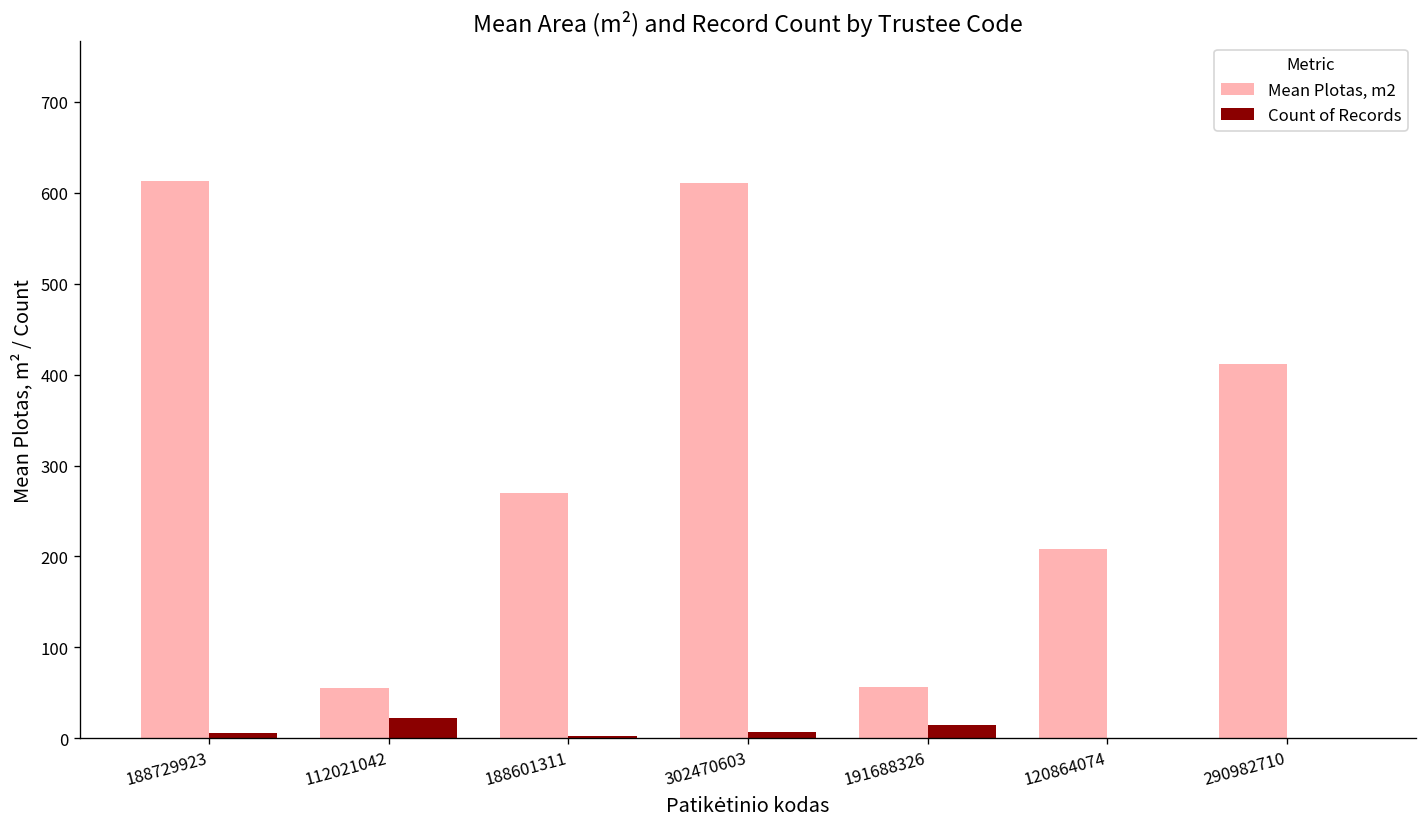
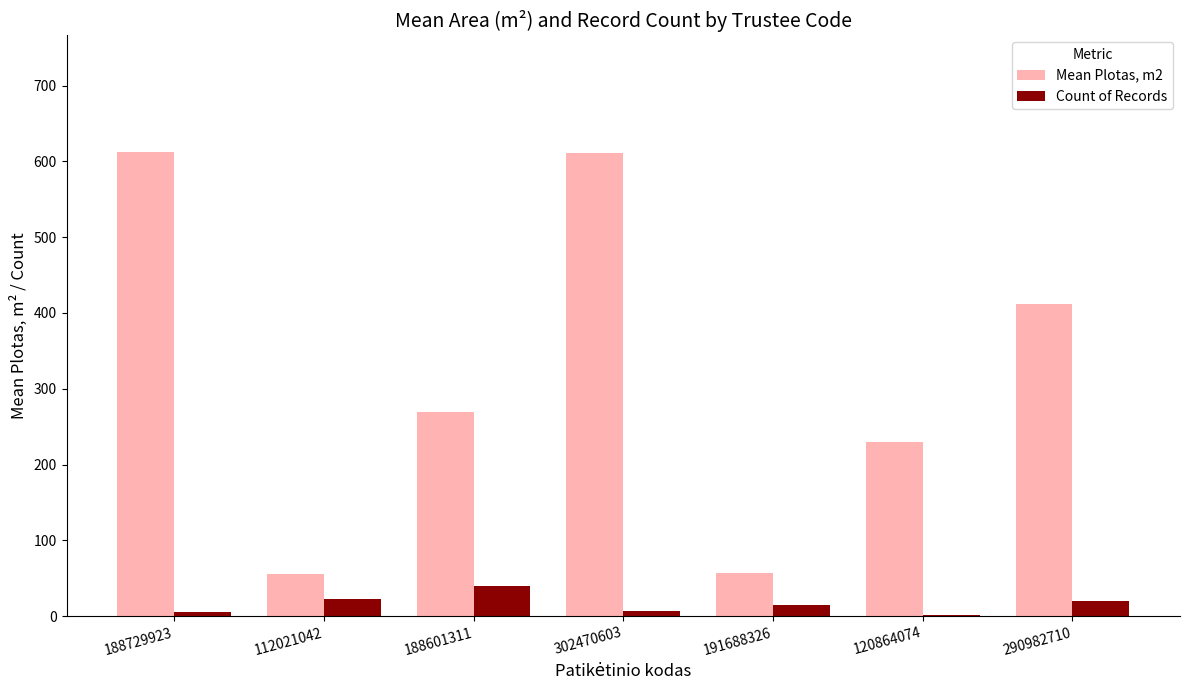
  {
    "Mean Plotas, m2": {
      "188729923": 610,
      "112021042": 60,
      "188601311": 270,
      "302470603": 610,
      "191688326": 60,
-     "120864074": 210,
+     "120864074": 230,
      "290982710": 410
    },
    "Count of Records": {
      "188729923": 10,
      "112021042": 20,
-     "188601311": 0,
+     "188601311": 40,
      "302470603": 10,
      "191688326": 10,
-     "290982710": 0
+     "290982710": 20
    }
  }
